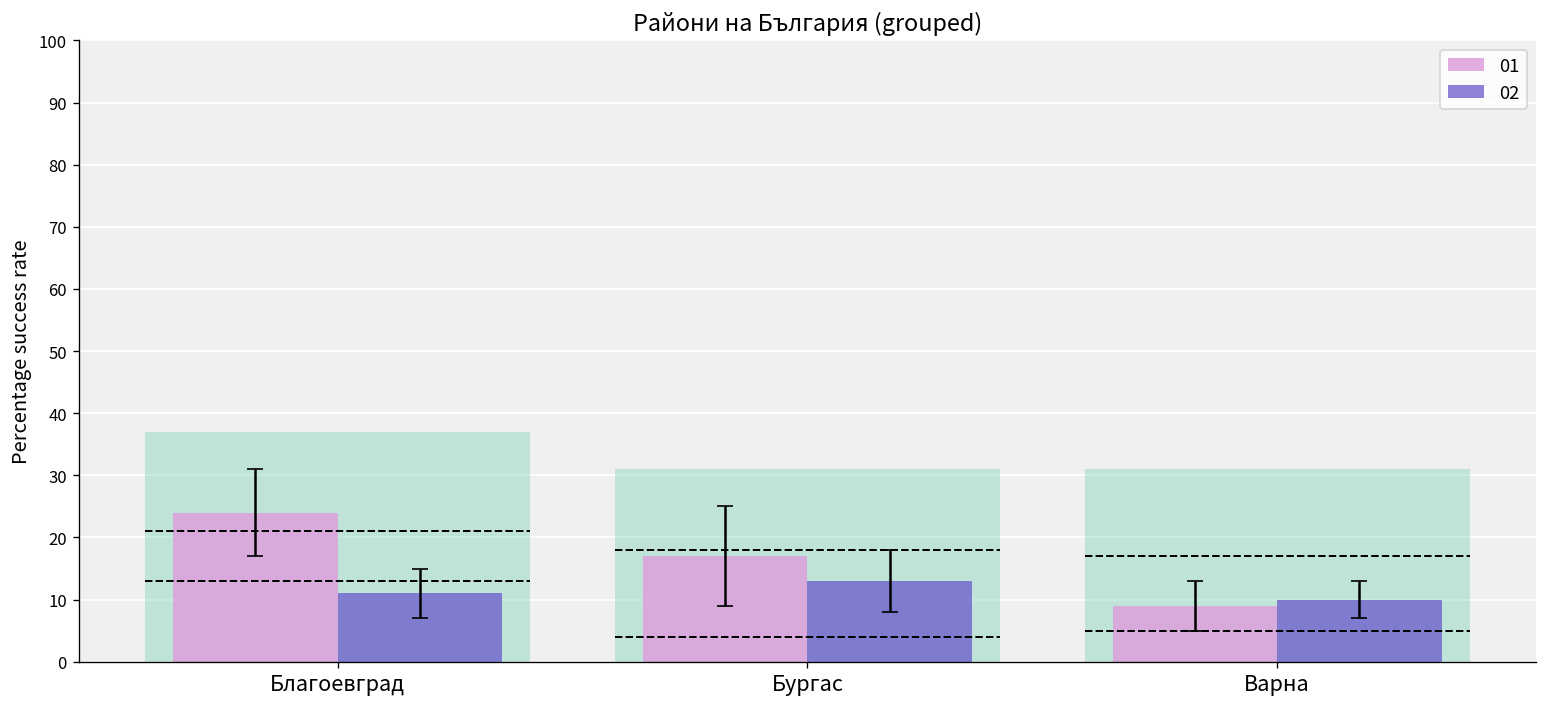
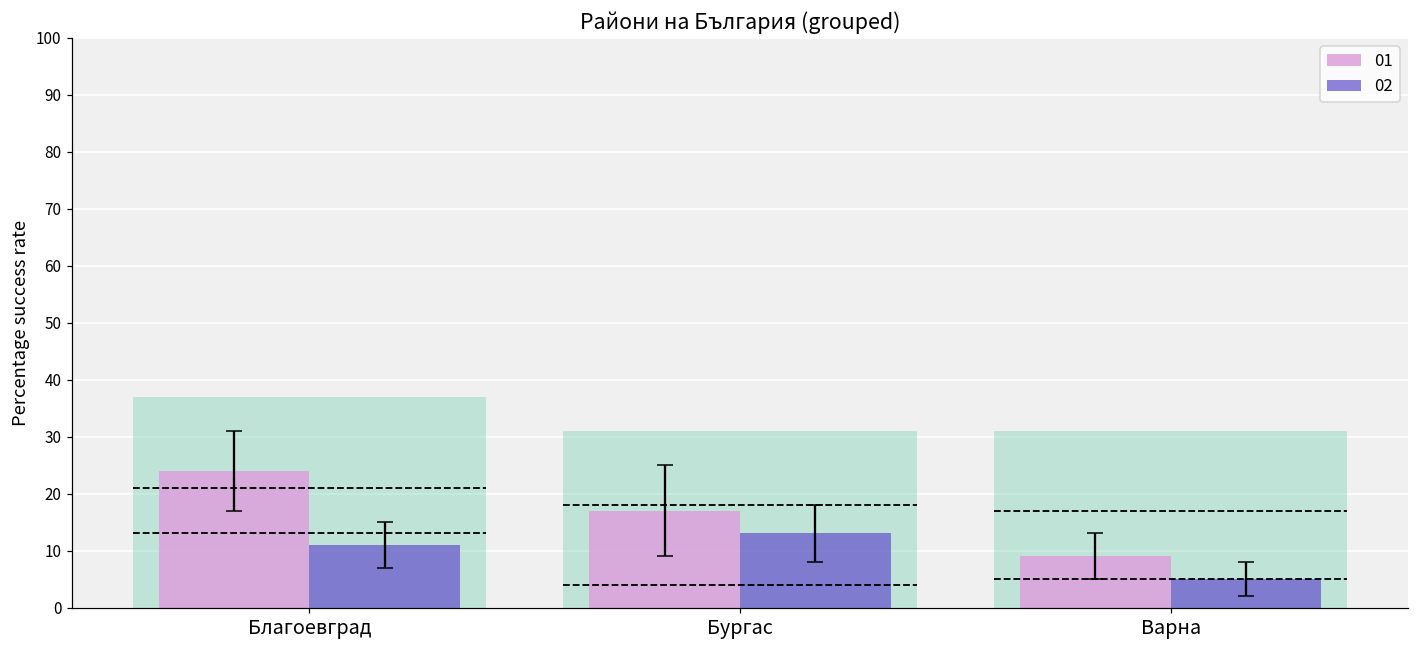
  {
    "02": {
-     "Варна": 10
+     "Варна": 5
    }
  }
